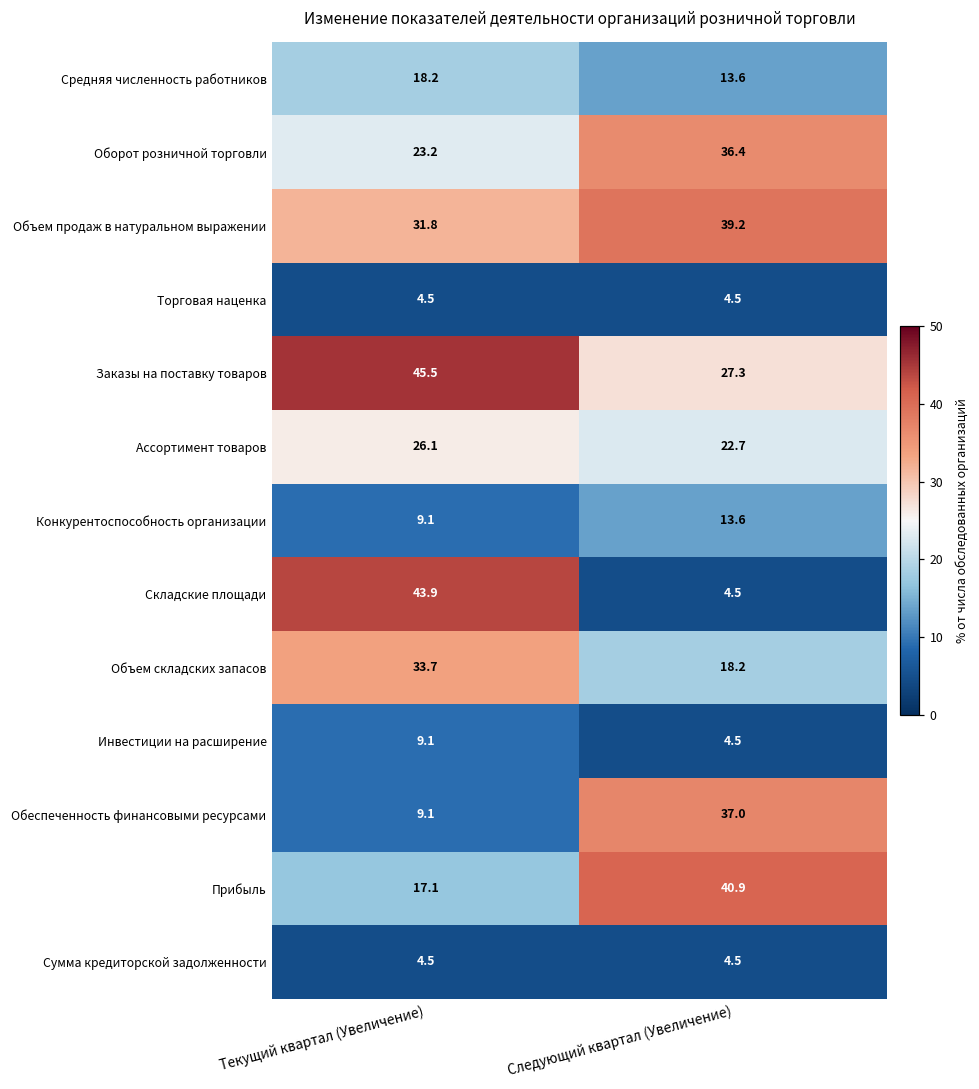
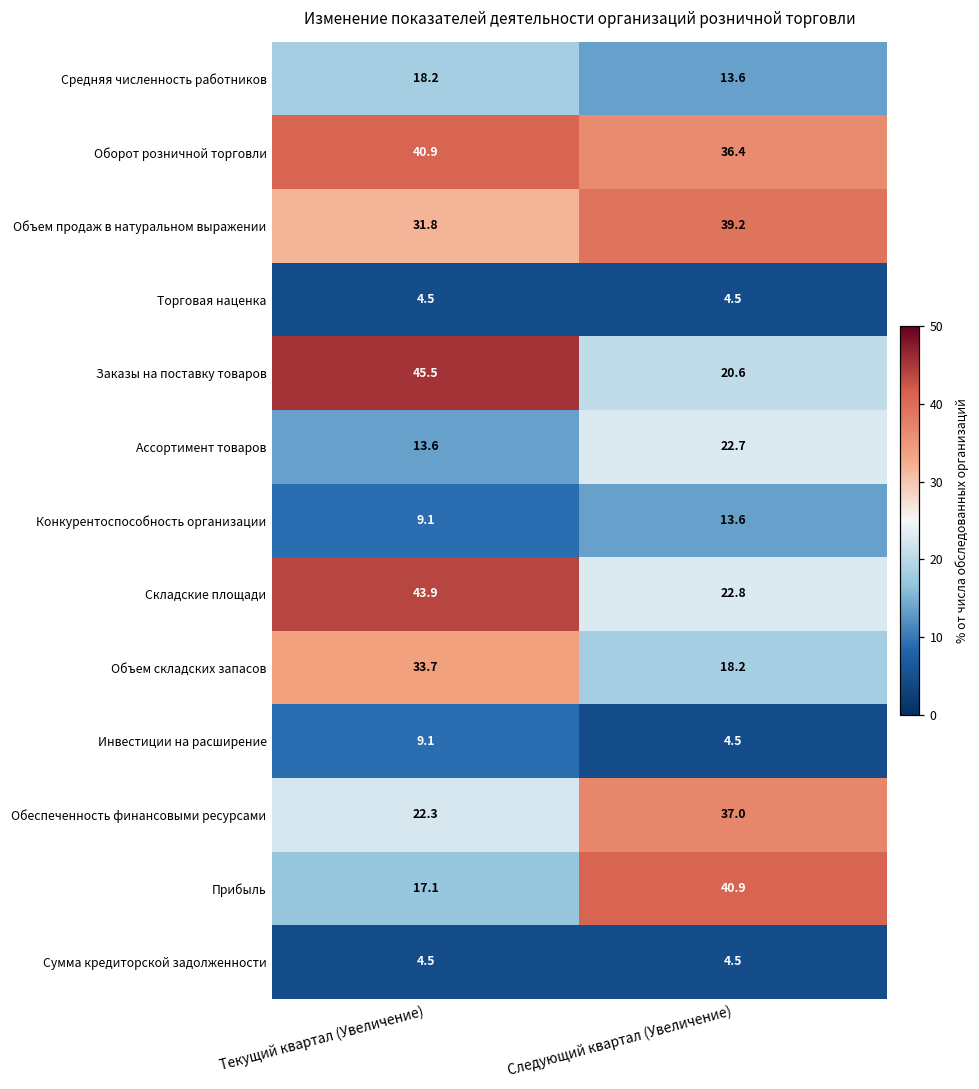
  {
    "Средняя численность работников": {
      "Текущий квартал (Увеличение)": 18.2,
      "Следующий квартал (Увеличение)": 13.6
    },
    "Оборот розничной торговли": {
-     "Текущий квартал (Увеличение)": 23.2,
+     "Текущий квартал (Увеличение)": 40.9,
      "Следующий квартал (Увеличение)": 36.4
    },
    "Объем продаж в натуральном выражении": {
      "Текущий квартал (Увеличение)": 31.8,
      "Следующий квартал (Увеличение)": 39.2
    },
    "Торговая наценка": {
      "Текущий квартал (Увеличение)": 4.5,
      "Следующий квартал (Увеличение)": 4.5
    },
    "Заказы на поставку товаров": {
      "Текущий квартал (Увеличение)": 45.5,
-     "Следующий квартал (Увеличение)": 27.3
+     "Следующий квартал (Увеличение)": 20.6
    },
    "Ассортимент товаров": {
-     "Текущий квартал (Увеличение)": 26.1,
+     "Текущий квартал (Увеличение)": 13.6,
      "Следующий квартал (Увеличение)": 22.7
    },
    "Конкурентоспособность организации": {
      "Текущий квартал (Увеличение)": 9.1,
      "Следующий квартал (Увеличение)": 13.6
    },
    "Складские площади": {
      "Текущий квартал (Увеличение)": 43.9,
-     "Следующий квартал (Увеличение)": 4.5
+     "Следующий квартал (Увеличение)": 22.8
    },
    "Объем складских запасов": {
      "Текущий квартал (Увеличение)": 33.7,
      "Следующий квартал (Увеличение)": 18.2
    },
    "Инвестиции на расширение": {
      "Текущий квартал (Увеличение)": 9.1,
      "Следующий квартал (Увеличение)": 4.5
    },
    "Обеспеченность финансовыми ресурсами": {
-     "Текущий квартал (Увеличение)": 9.1,
+     "Текущий квартал (Увеличение)": 22.3,
      "Следующий квартал (Увеличение)": 37.0
    },
    "Прибыль": {
      "Текущий квартал (Увеличение)": 17.1,
      "Следующий квартал (Увеличение)": 40.9
    },
    "Сумма кредиторской задолженности": {
      "Текущий квартал (Увеличение)": 4.5,
      "Следующий квартал (Увеличение)": 4.5
    }
  }
